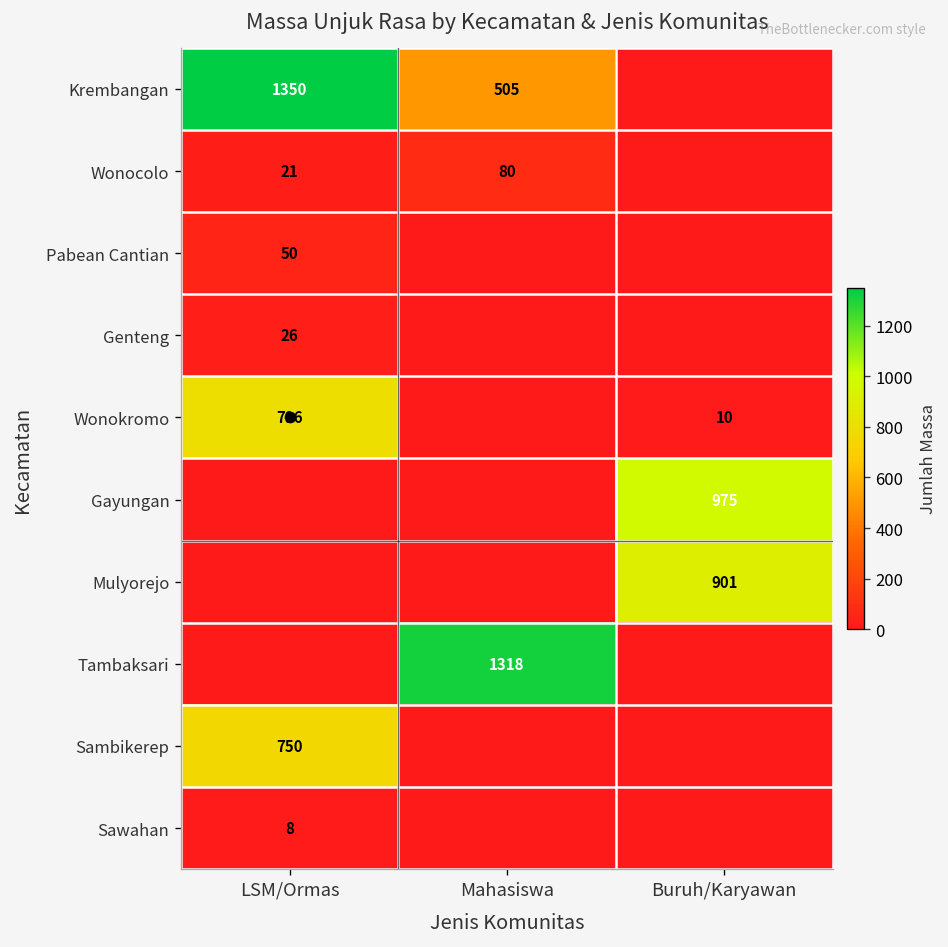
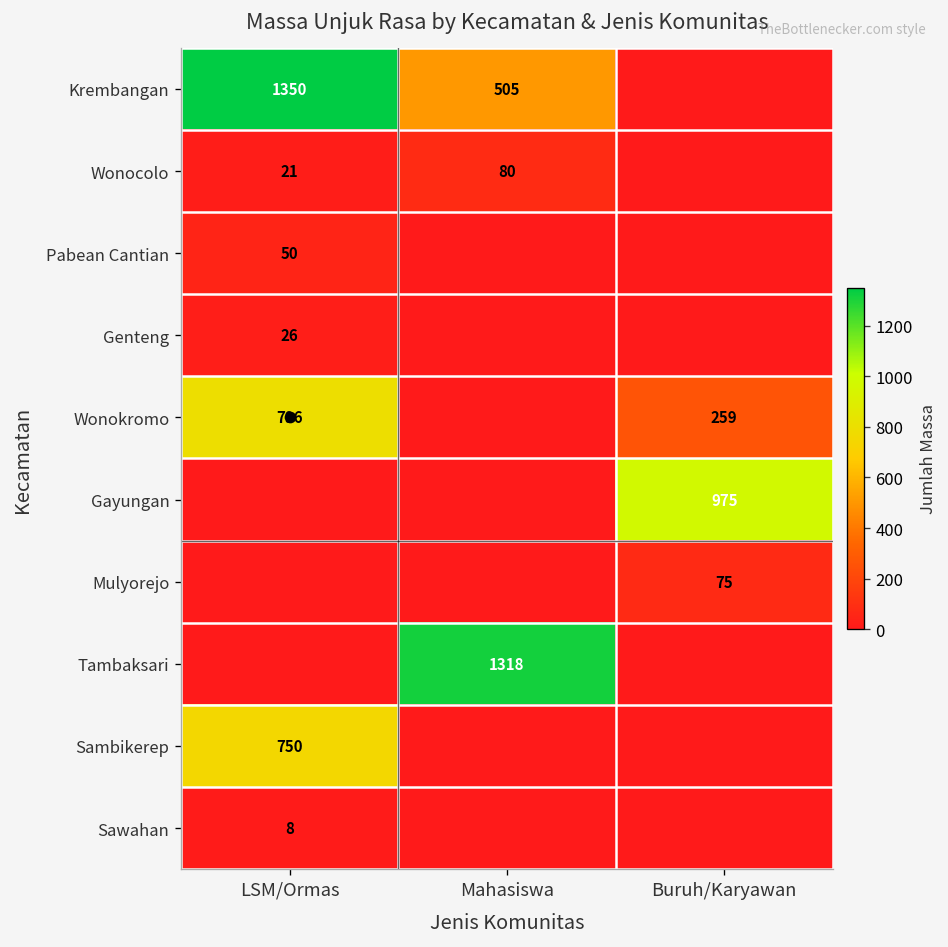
  {
    "Krembangan": {
      "LSM/Ormas": 1350,
      "Mahasiswa": 505
    },
    "Wonocolo": {
      "LSM/Ormas": 21,
      "Mahasiswa": 80
    },
    "Pabean Cantian": {
      "LSM/Ormas": 50
    },
    "Genteng": {
      "LSM/Ormas": 26
    },
    "Wonokromo": {
-     "Buruh/Karyawan": 10
+     "Buruh/Karyawan": 259
    },
    "Gayungan": {
      "Buruh/Karyawan": 975
    },
    "Mulyorejo": {
-     "Buruh/Karyawan": 901
+     "Buruh/Karyawan": 75
    },
    "Tambaksari": {
      "Mahasiswa": 1318
    },
    "Sambikerep": {
      "LSM/Ormas": 750
    },
    "Sawahan": {
      "LSM/Ormas": 8
    }
  }
